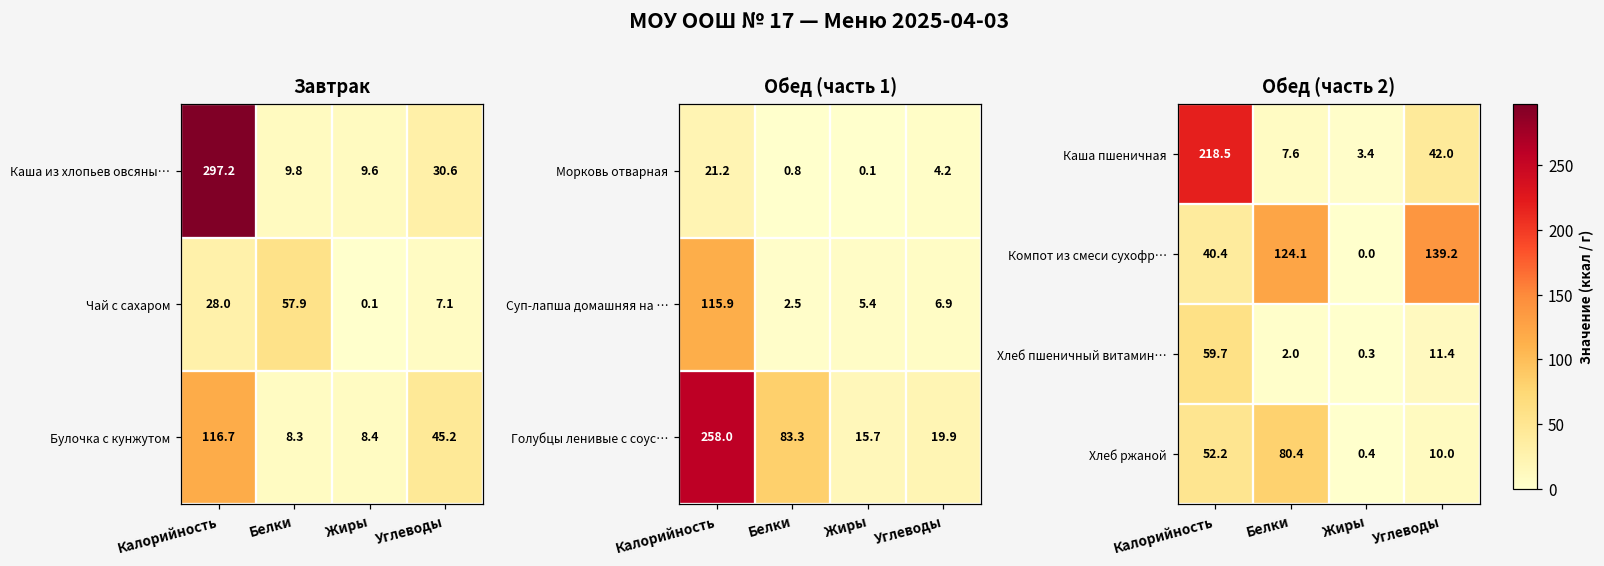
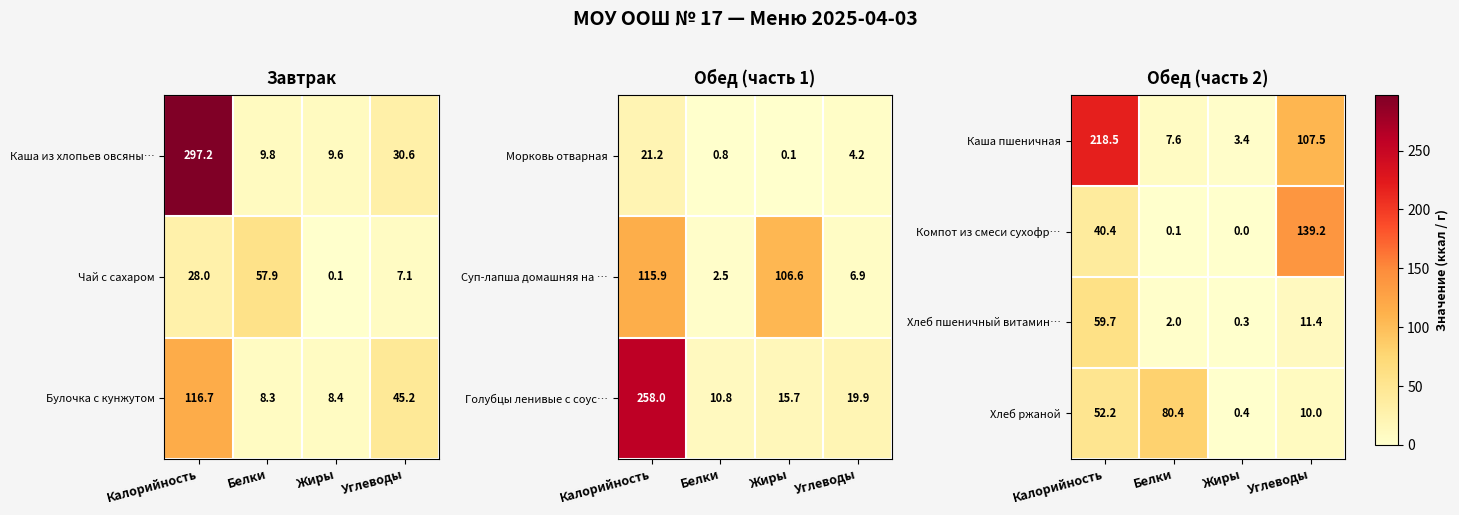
  {
    "Завтрак": {
      "Каша из хлопьев овсяны…": {
        "Калорийность": 297.2,
        "Белки": 9.8,
        "Жиры": 9.6,
        "Углеводы": 30.6
      },
      "Чай с сахаром": {
        "Калорийность": 28.0,
        "Белки": 57.9,
        "Жиры": 0.1,
        "Углеводы": 7.1
      },
      "Булочка с кунжутом": {
        "Калорийность": 116.7,
        "Белки": 8.3,
        "Жиры": 8.4,
        "Углеводы": 45.2
      }
    },
    "Обед (часть 1)": {
      "Морковь отварная": {
        "Калорийность": 21.2,
        "Белки": 0.8,
        "Жиры": 0.1,
        "Углеводы": 4.2
      },
      "Суп-лапша домашняя на …": {
        "Калорийность": 115.9,
        "Белки": 2.5,
-       "Жиры": 5.4,
+       "Жиры": 106.6,
        "Углеводы": 6.9
      },
      "Голубцы ленивые с соус…": {
        "Калорийность": 258.0,
-       "Белки": 83.3,
+       "Белки": 10.8,
        "Жиры": 15.7,
        "Углеводы": 19.9
      }
    },
    "Обед (часть 2)": {
      "Каша пшеничная": {
        "Калорийность": 218.5,
        "Белки": 7.6,
        "Жиры": 3.4,
-       "Углеводы": 42.0
+       "Углеводы": 107.5
      },
      "Компот из смеси сухофр…": {
        "Калорийность": 40.4,
-       "Белки": 124.1,
+       "Белки": 0.1,
        "Жиры": 0.0,
        "Углеводы": 139.2
      },
      "Хлеб пшеничный витамин…": {
        "Калорийность": 59.7,
        "Белки": 2.0,
        "Жиры": 0.3,
        "Углеводы": 11.4
      },
      "Хлеб ржаной": {
        "Калорийность": 52.2,
        "Белки": 80.4,
        "Жиры": 0.4,
        "Углеводы": 10.0
      }
    }
  }
